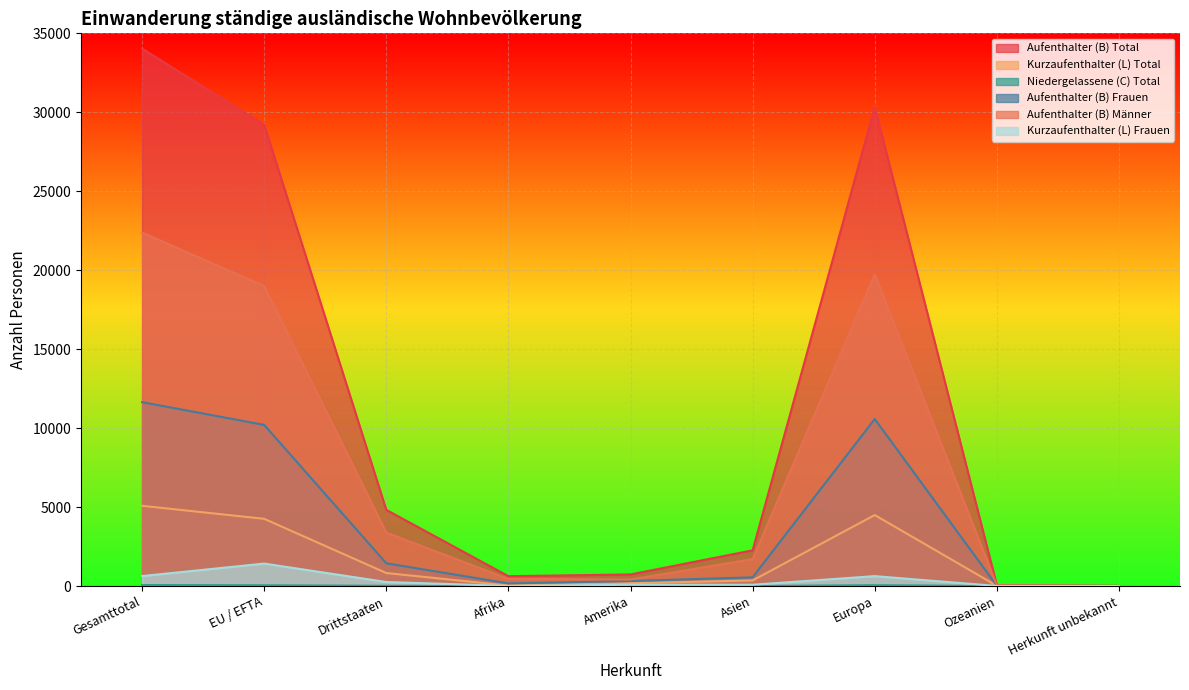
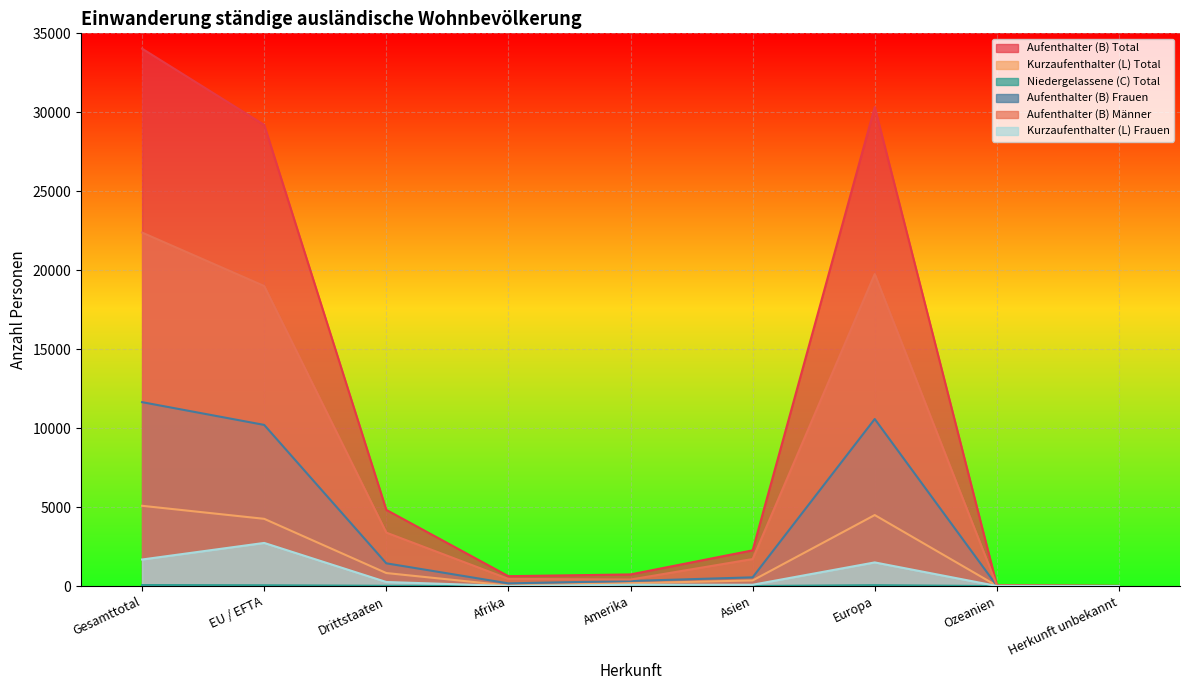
  {
    "Kurzaufenthalter (L) Frauen": {
-     "Gesamttotal": 600,
-     "EU / EFTA": 1400,
+     "Gesamttotal": 1700,
+     "EU / EFTA": 2700,
      "Drittstaaten": 300,
-     "Europa": 600
+     "Europa": 1500
    }
  }
